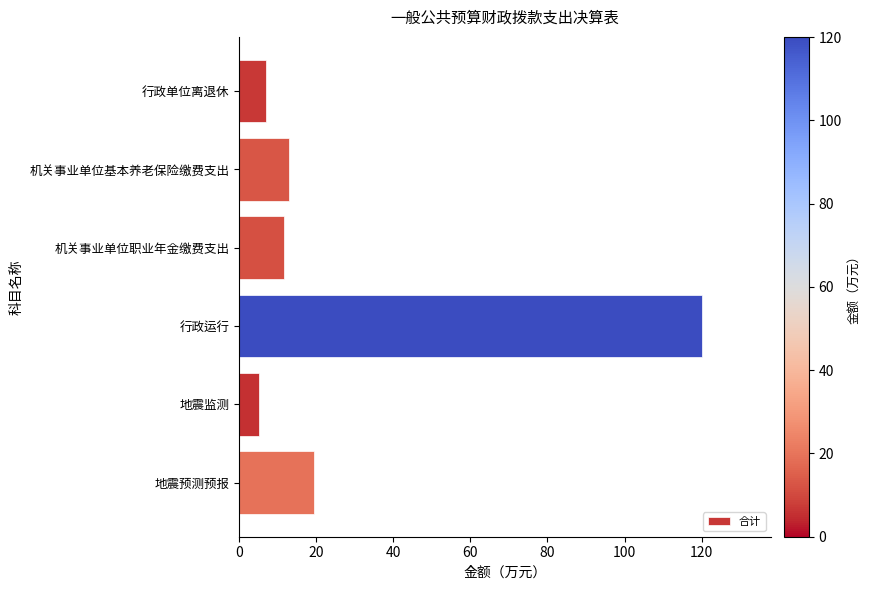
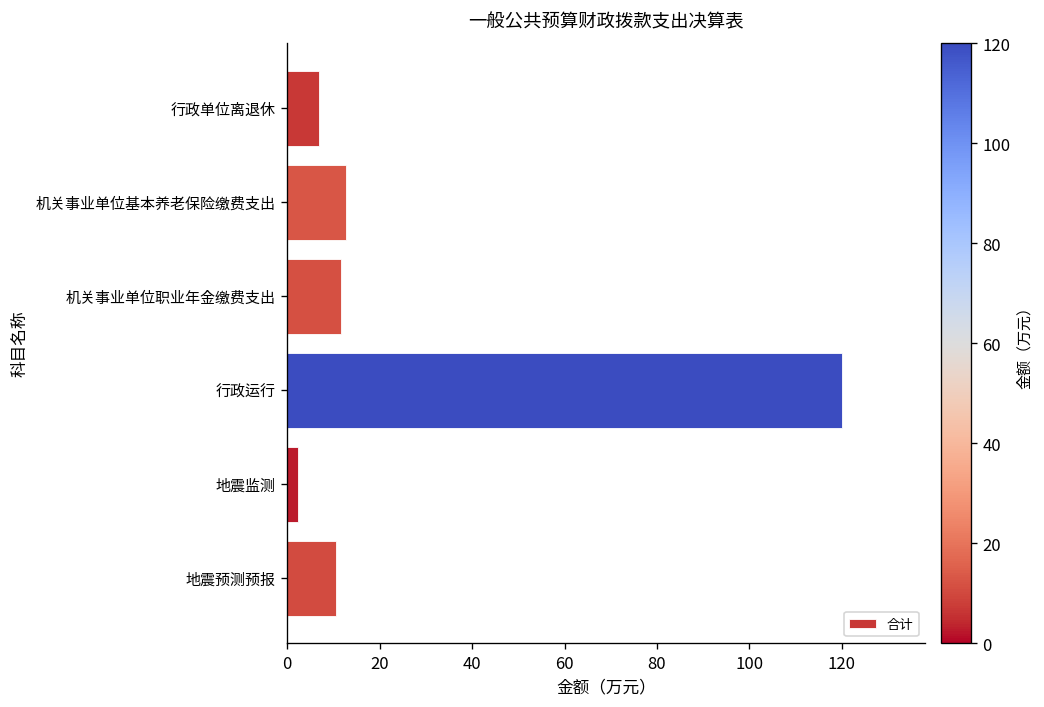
  {
    "行政单位离退休": 7,
    "机关事业单位基本养老保险缴费支出": 13,
    "机关事业单位职业年金缴费支出": 12,
    "行政运行": 120,
-   "地震监测": 5,
-   "地震预测预报": 19
+   "地震监测": 2,
+   "地震预测预报": 11
  }
